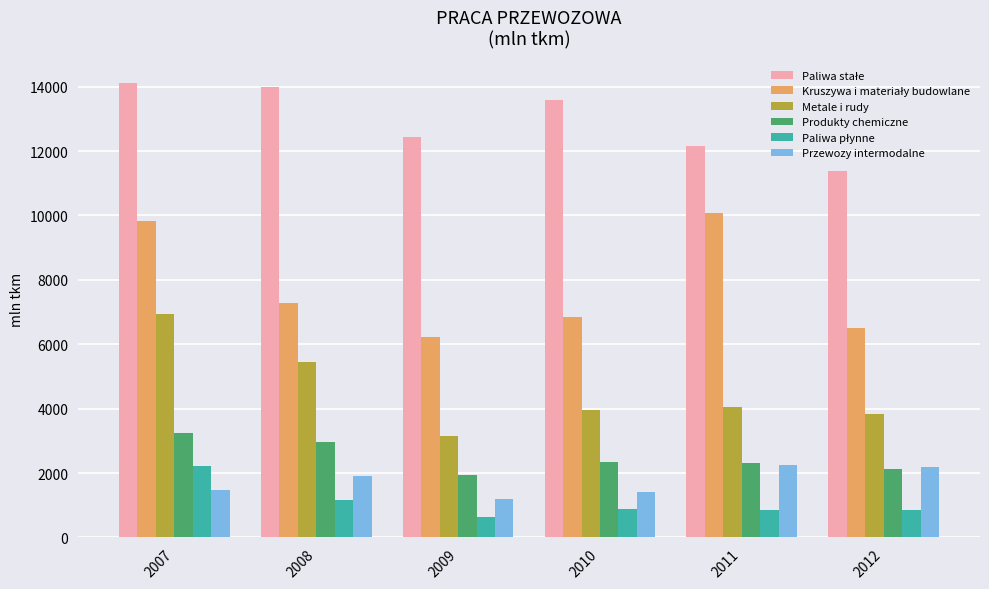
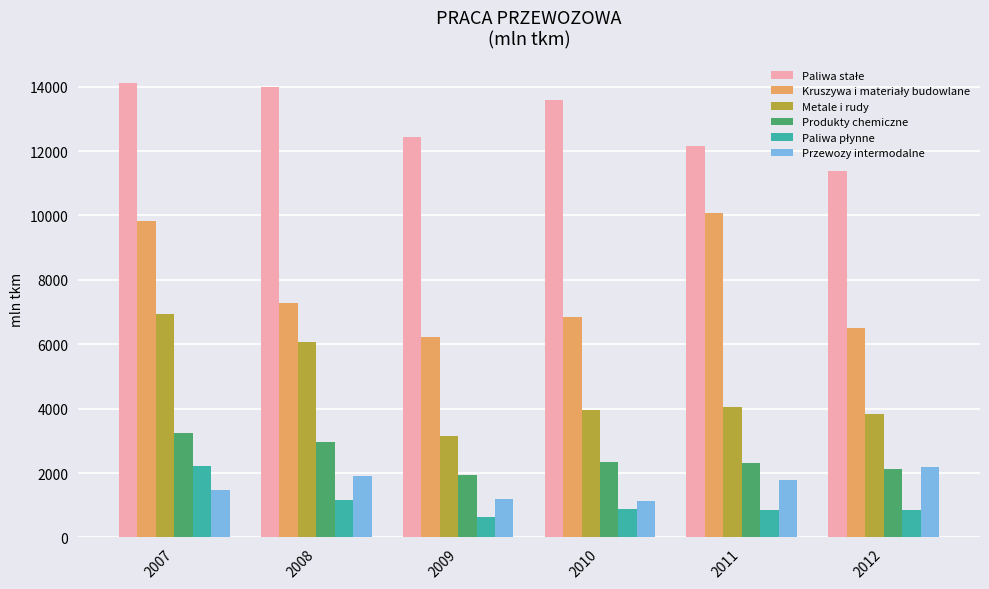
  {
    "Paliwa stałe": {
      "2007": 14100,
      "2008": 14000,
      "2009": 12400,
      "2010": 13600,
      "2011": 12200,
      "2012": 11400
    },
    "Kruszywa i materiały budowlane": {
      "2007": 9800,
      "2008": 7300,
      "2009": 6200,
      "2010": 6800,
      "2011": 10100,
      "2012": 6500
    },
    "Metale i rudy": {
      "2007": 6900,
-     "2008": 5500,
+     "2008": 6100,
      "2009": 3200,
      "2010": 4000,
      "2011": 4000,
      "2012": 3800
    },
    "Produkty chemiczne": {
      "2007": 3200,
      "2008": 3000,
      "2009": 2000,
      "2010": 2300,
      "2011": 2300,
      "2012": 2100
    },
    "Paliwa płynne": {
      "2007": 2200,
      "2008": 1200,
      "2009": 600,
      "2010": 900,
      "2011": 800,
      "2012": 900
    },
    "Przewozy intermodalne": {
      "2007": 1500,
      "2008": 1900,
      "2009": 1200,
-     "2010": 1400,
-     "2011": 2200,
+     "2010": 1100,
+     "2011": 1800,
      "2012": 2200
    }
  }
